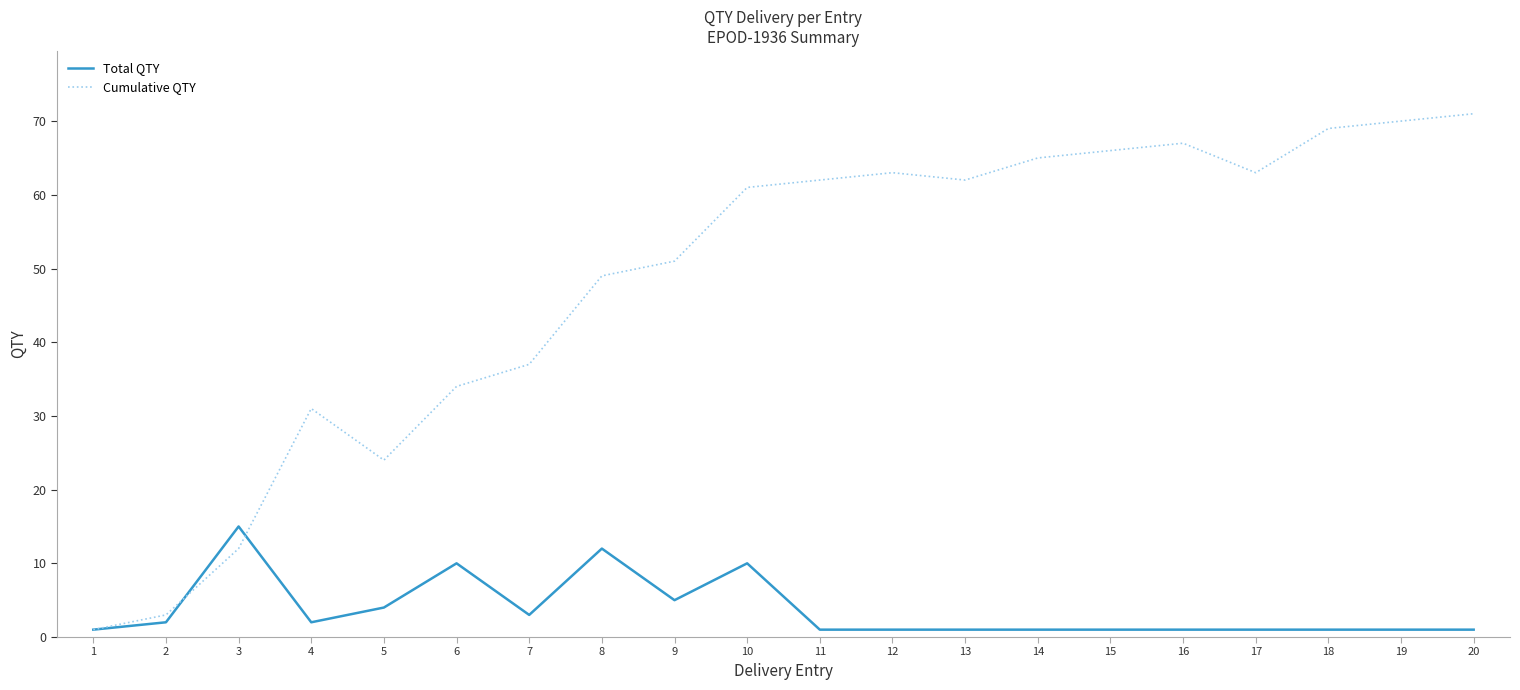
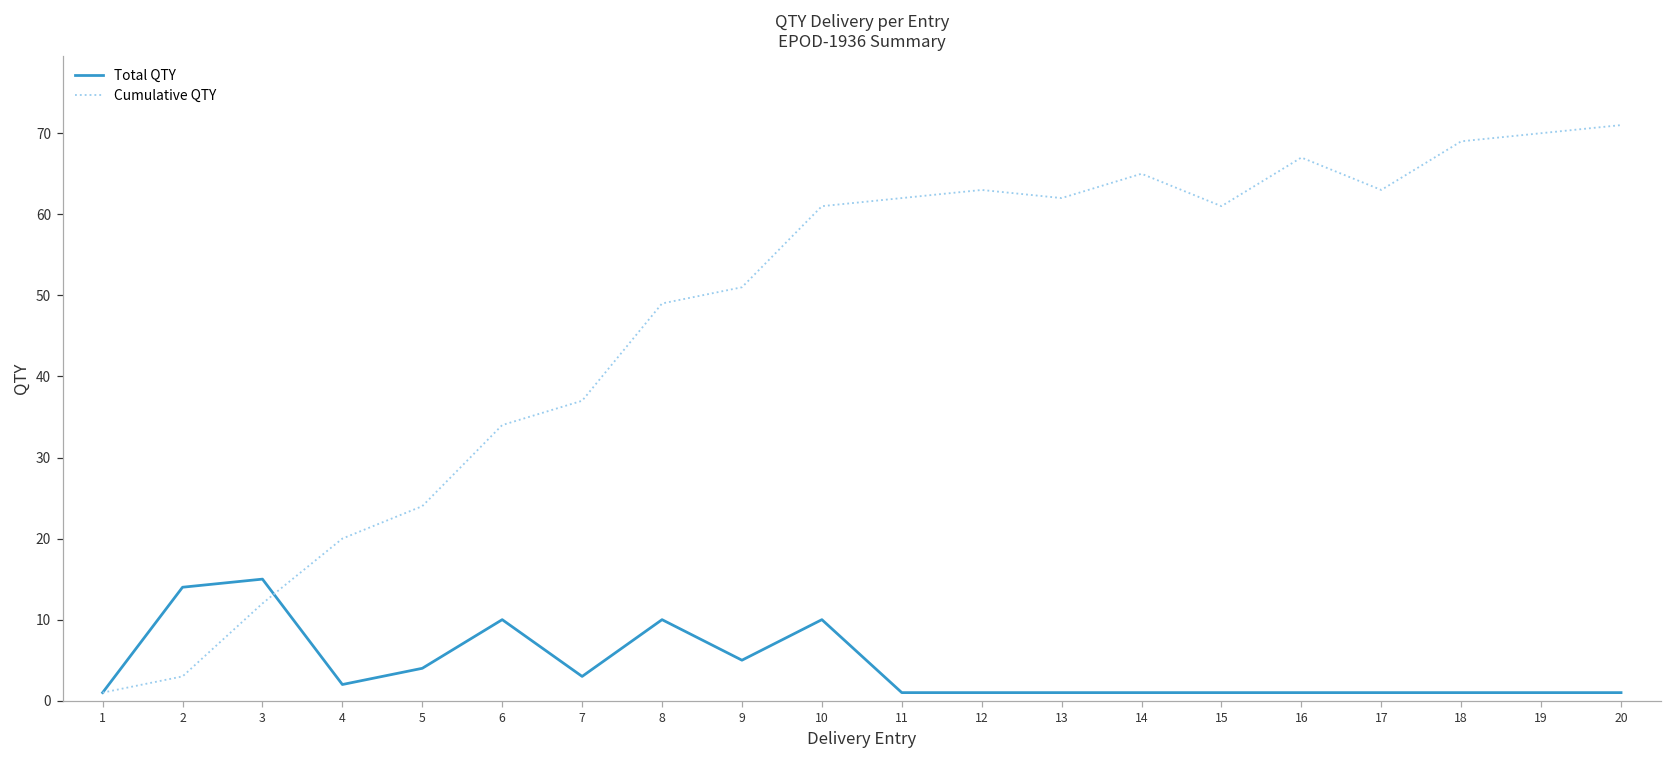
  {
    "Total QTY": {
-     "2": 2,
+     "2": 14,
      "3": 15,
      "4": 2,
      "5": 4,
      "6": 10,
      "7": 3,
-     "8": 12,
+     "8": 10,
      "9": 5,
      "10": 10,
      "11": 1,
      "12": 1,
      "13": 1,
      "14": 1,
      "15": 1,
      "16": 1,
      "17": 1,
      "18": 1,
      "19": 1,
      "20": 1
    },
    "Cumulative QTY": {
      "2": 3,
      "3": 12,
-     "4": 31,
+     "4": 20,
      "5": 24,
      "6": 34,
      "7": 37,
      "8": 49,
      "9": 51,
      "10": 61,
      "11": 62,
      "12": 63,
      "13": 62,
      "14": 65,
-     "15": 66,
+     "15": 61,
      "16": 67,
      "17": 63,
      "18": 69,
      "19": 70,
      "20": 71
    }
  }
